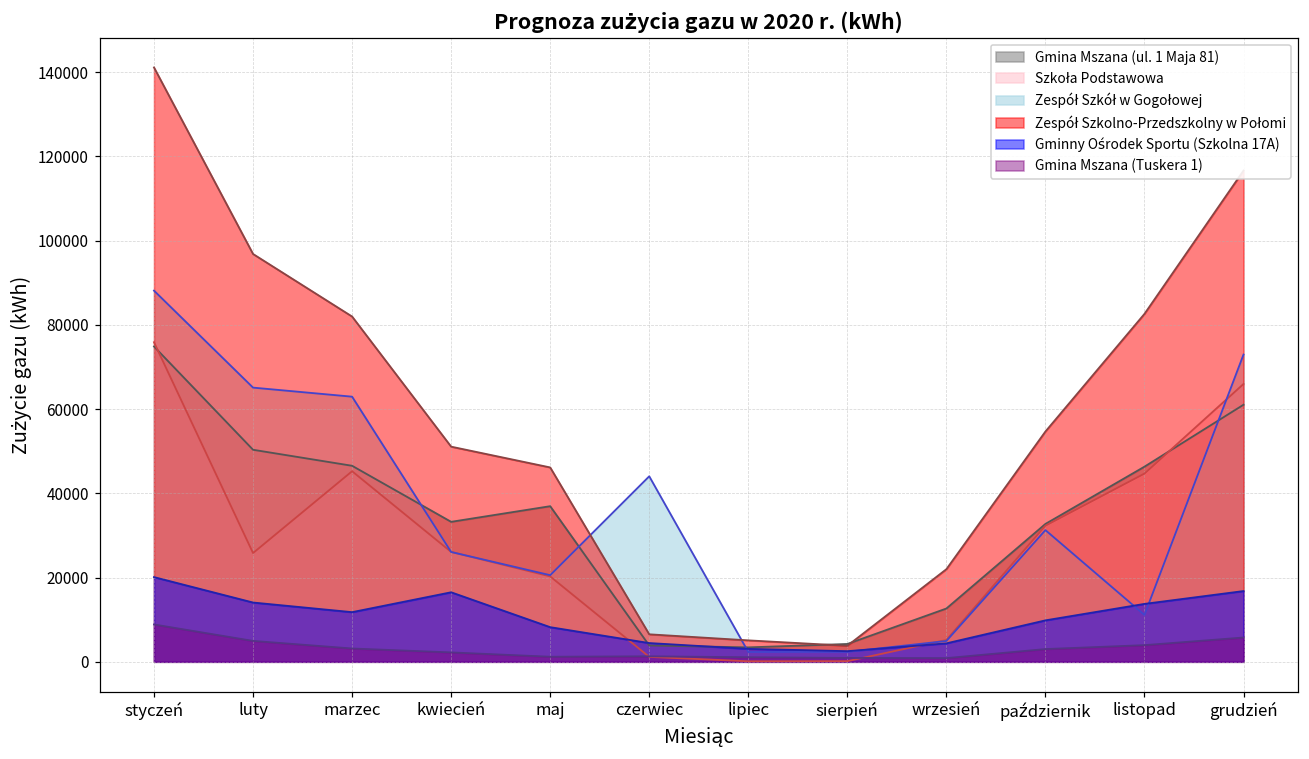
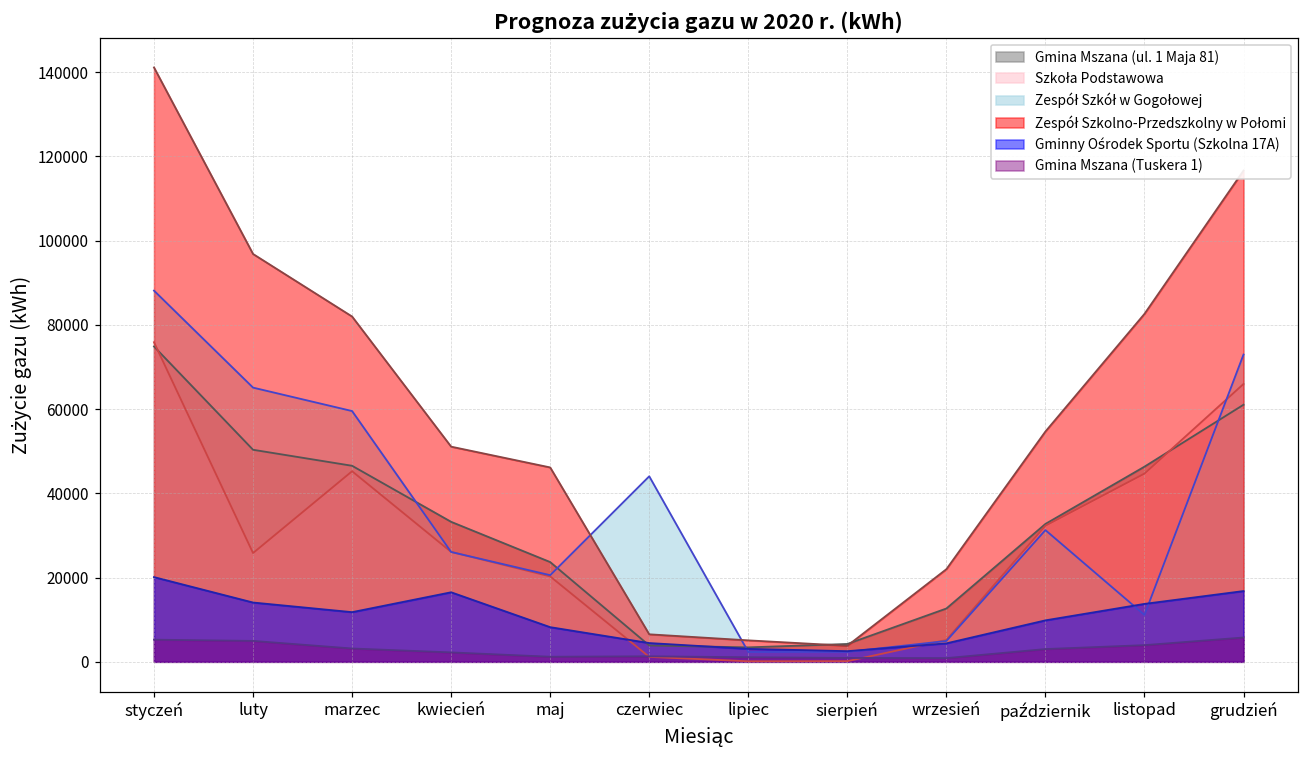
  {
    "Gmina Mszana (ul. 1 Maja 81)": {
      "styczeń": 75000,
      "luty": 50000,
      "marzec": 47000,
      "kwiecień": 33000,
-     "maj": 37000,
+     "maj": 24000,
      "wrzesień": 13000,
      "listopad": 46000,
      "grudzień": 61000
    },
    "Szkoła Podstawowa": {
      "styczeń": 76000,
      "luty": 26000,
      "marzec": 45000,
      "lipiec": 0,
      "sierpień": 0,
      "listopad": 45000,
      "grudzień": 66000
    },
    "Zespół Szkół w Gogołowej": {
      "styczeń": 88000,
      "luty": 65000,
-     "marzec": 63000,
+     "marzec": 60000,
      "czerwiec": 44000,
      "lipiec": 2000,
      "październik": 31000,
      "listopad": 11000,
      "grudzień": 73000
    },
    "Zespół Szkolno-Przedszkolny w Połomi": {
      "styczeń": 141000,
      "luty": 97000,
      "marzec": 82000,
      "kwiecień": 51000,
      "maj": 46000,
      "czerwiec": 7000,
      "lipiec": 5000,
      "wrzesień": 22000,
      "październik": 55000,
      "listopad": 83000
    },
    "Gminny Ośrodek Sportu (Szkolna 17A)": {
      "styczeń": 20000,
      "luty": 14000,
      "marzec": 12000,
      "kwiecień": 17000,
      "maj": 8000,
      "październik": 10000,
      "listopad": 14000,
      "grudzień": 17000
    },
    "Gmina Mszana (Tuskera 1)": {
-     "styczeń": 9000,
+     "styczeń": 5000,
      "luty": 5000,
      "marzec": 3000,
      "kwiecień": 2000,
      "maj": 1000,
      "lipiec": 1000,
      "sierpień": 1000,
      "wrzesień": 1000,
      "październik": 3000,
      "listopad": 4000,
      "grudzień": 6000
    }
  }
